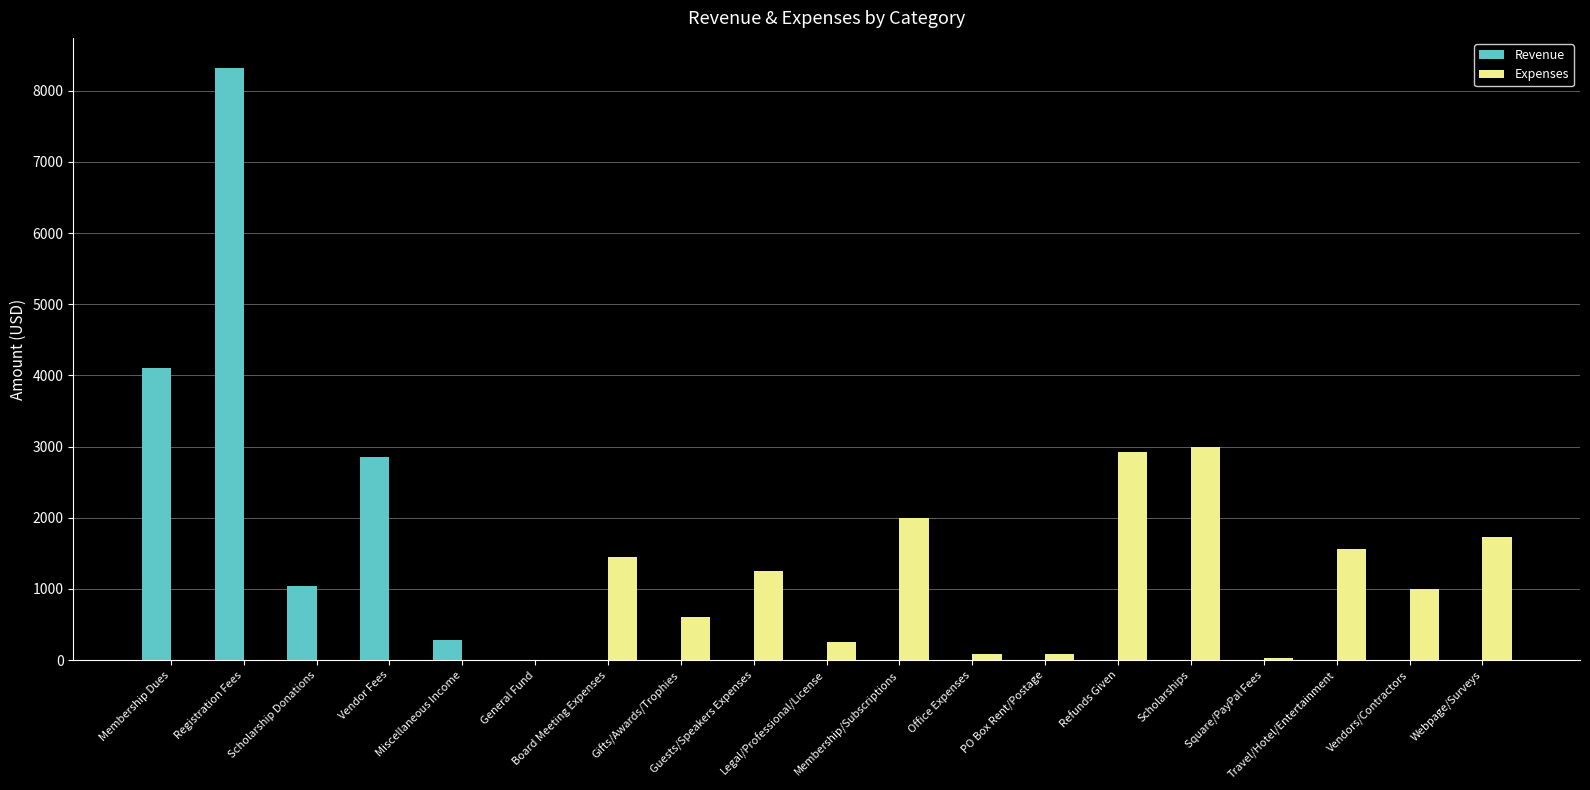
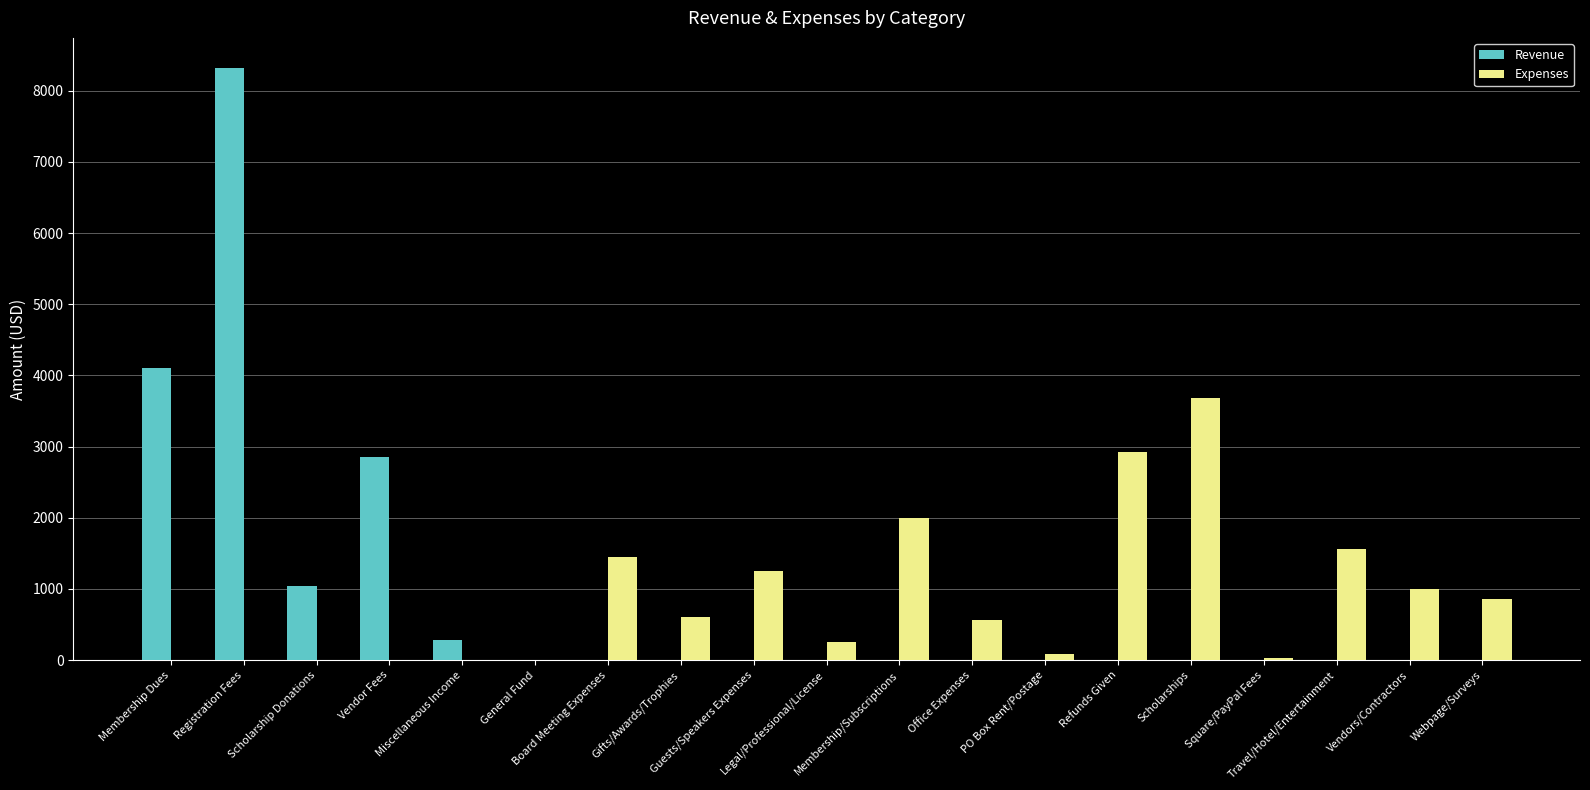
  {
    "Revenue": {
      "Membership Dues": 4100,
      "Registration Fees": 8300,
      "Scholarship Donations": 1000,
      "Vendor Fees": 2900,
      "Miscellaneous Income": 300,
      "General Fund": 0,
      "Board Meeting Expenses": 0,
      "Gifts/Awards/Trophies": 0,
      "Guests/Speakers Expenses": 0,
      "Legal/Professional/License": 0,
      "Membership/Subscriptions": 0,
      "Office Expenses": 0,
      "PO Box Rent/Postage": 0,
      "Refunds Given": 0,
      "Scholarships": 0,
      "Square/PayPal Fees": 0,
      "Travel/Hotel/Entertainment": 0,
      "Vendors/Contractors": 0,
      "Webpage/Surveys": 0
    },
    "Expenses": {
      "Membership Dues": 0,
      "Registration Fees": 0,
      "Scholarship Donations": 0,
      "Vendor Fees": 0,
      "Miscellaneous Income": 0,
      "General Fund": 0,
      "Board Meeting Expenses": 1400,
      "Gifts/Awards/Trophies": 600,
      "Guests/Speakers Expenses": 1300,
      "Legal/Professional/License": 300,
      "Membership/Subscriptions": 2000,
-     "Office Expenses": 100,
+     "Office Expenses": 600,
      "PO Box Rent/Postage": 100,
      "Refunds Given": 2900,
-     "Scholarships": 3000,
+     "Scholarships": 3700,
      "Travel/Hotel/Entertainment": 1600,
      "Vendors/Contractors": 1000,
-     "Webpage/Surveys": 1700
+     "Webpage/Surveys": 900
    }
  }
